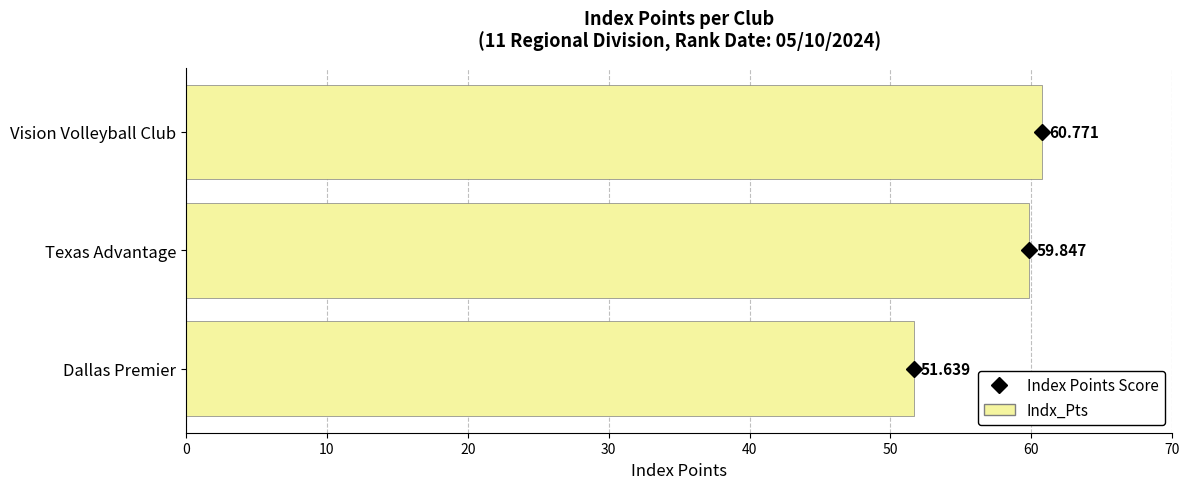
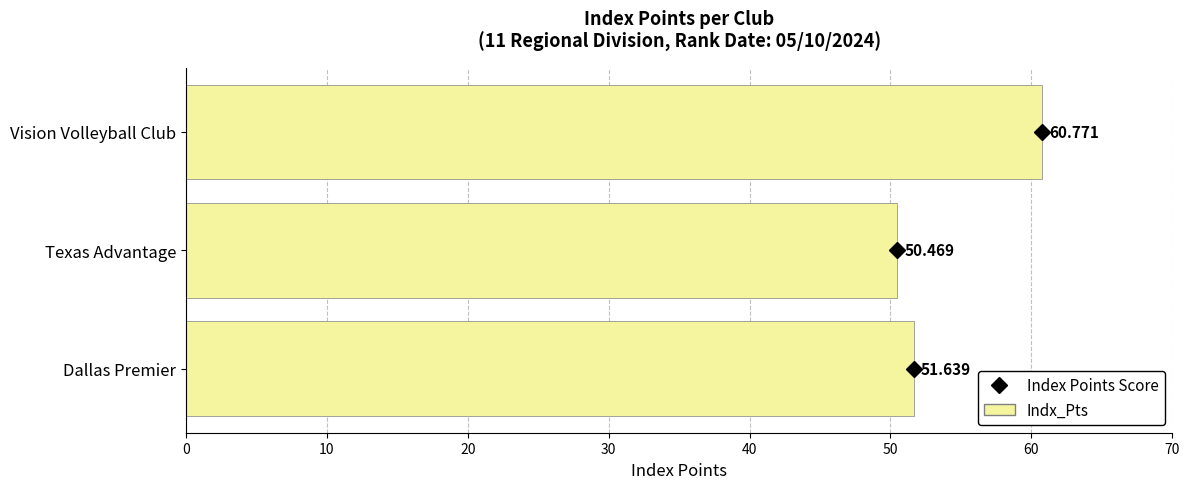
  {
    "Indx_Pts": {
      "Vision Volleyball Club": 60.771,
-     "Texas Advantage": 59.847,
+     "Texas Advantage": 50.469,
      "Dallas Premier": 51.639
    }
  }
